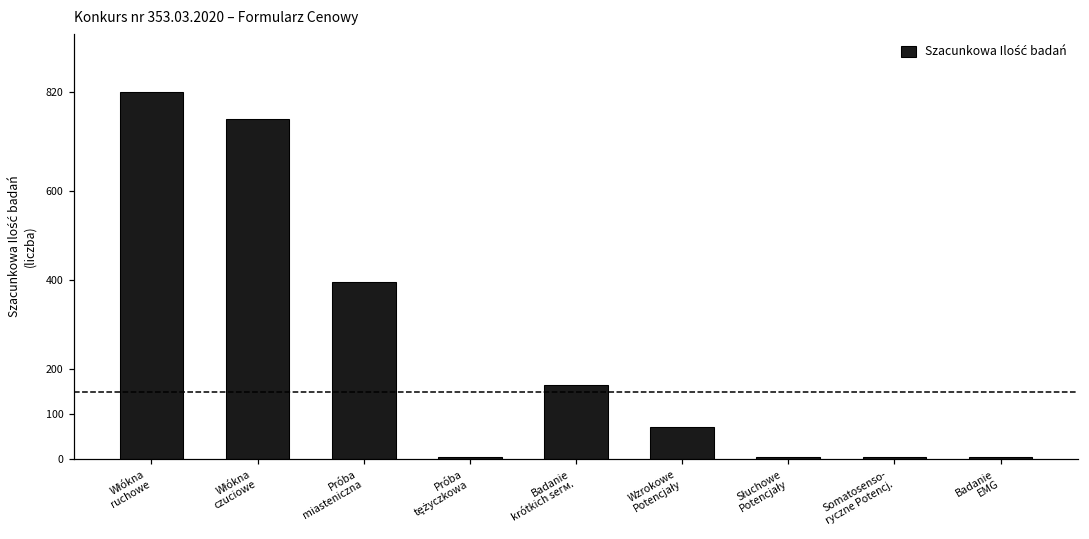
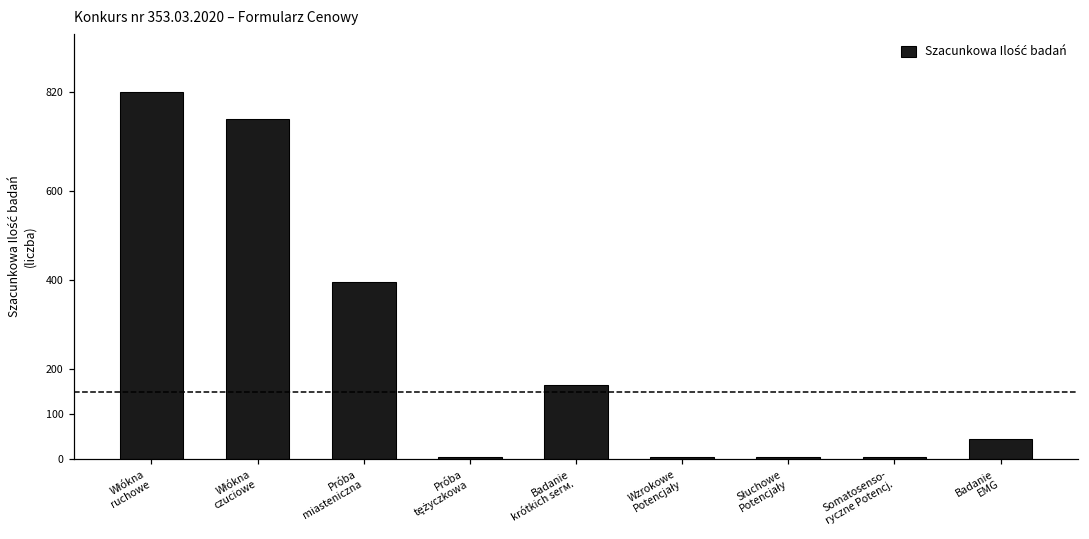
  {
    "Włókna ruchowe": 820,
    "Włókna czuciowe": 760,
    "Próba miasteniczna": 400,
    "Badanie krótkich sегм.": 160,
-   "Wzrokowe Potencjały": 70,
-   "Badanie EMG": 0
+   "Wzrokowe Potencjały": 0,
+   "Badanie EMG": 40
  }
